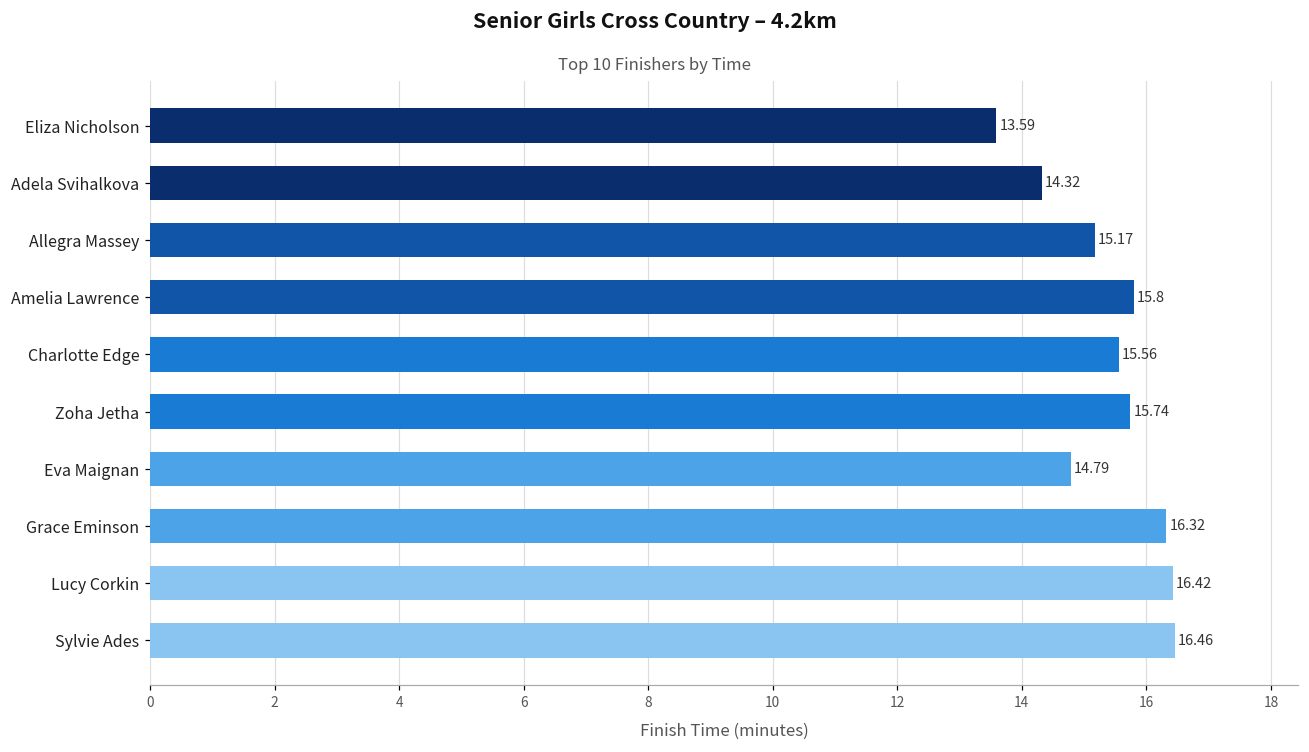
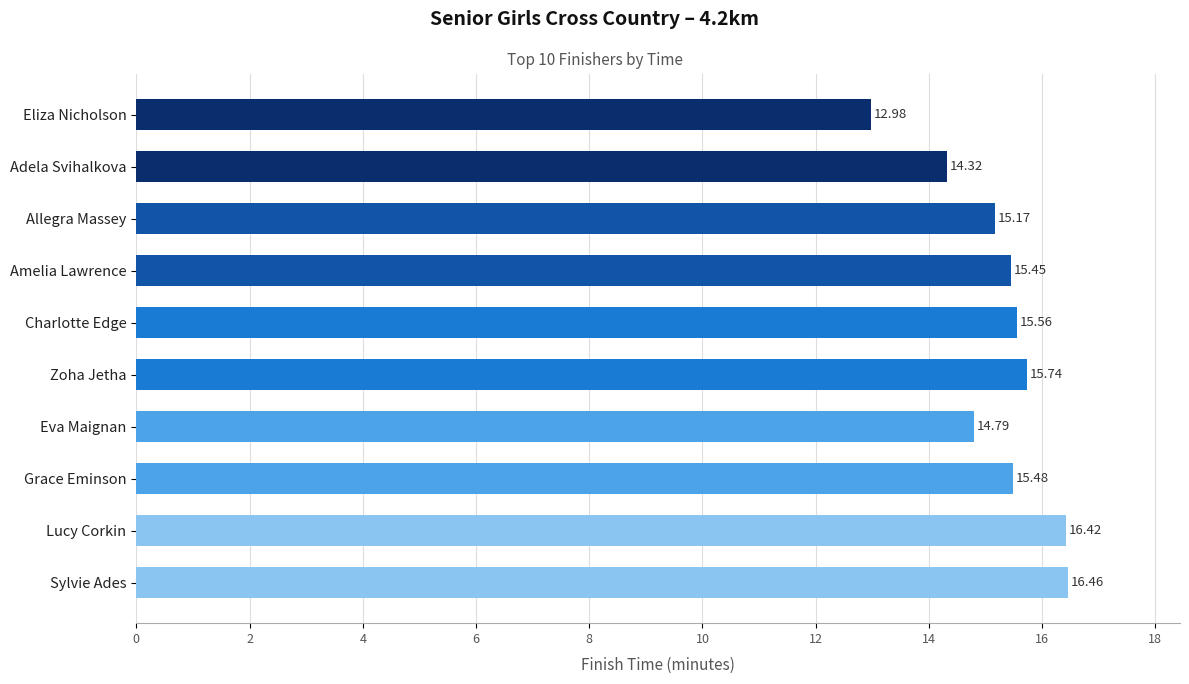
  {
-   "Eliza Nicholson": 13.59,
+   "Eliza Nicholson": 12.98,
    "Adela Svihalkova": 14.32,
    "Allegra Massey": 15.17,
-   "Amelia Lawrence": 15.8,
+   "Amelia Lawrence": 15.45,
    "Charlotte Edge": 15.56,
    "Zoha Jetha": 15.74,
    "Eva Maignan": 14.79,
-   "Grace Eminson": 16.32,
+   "Grace Eminson": 15.48,
    "Lucy Corkin": 16.42,
    "Sylvie Ades": 16.46
  }
